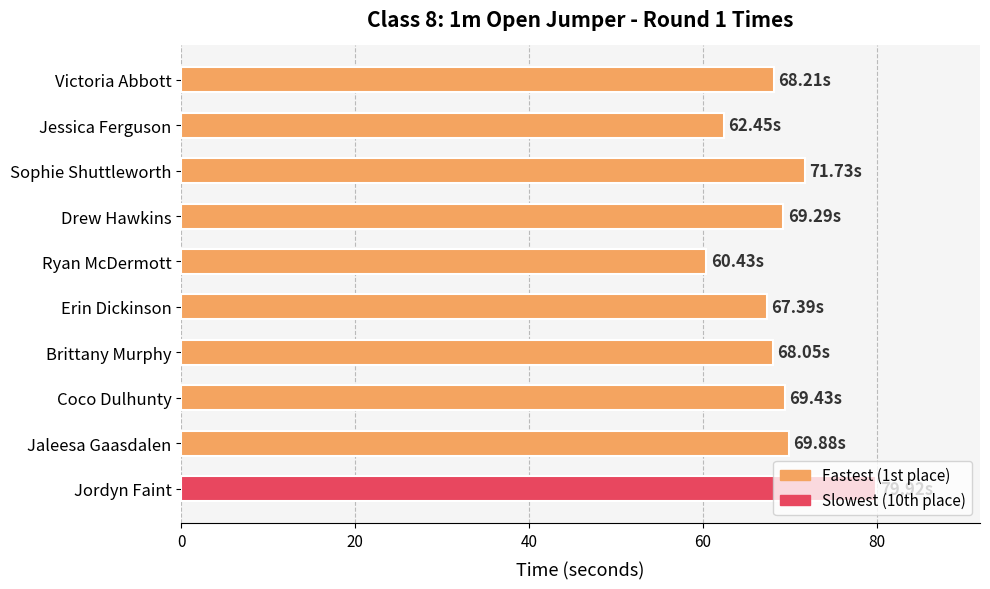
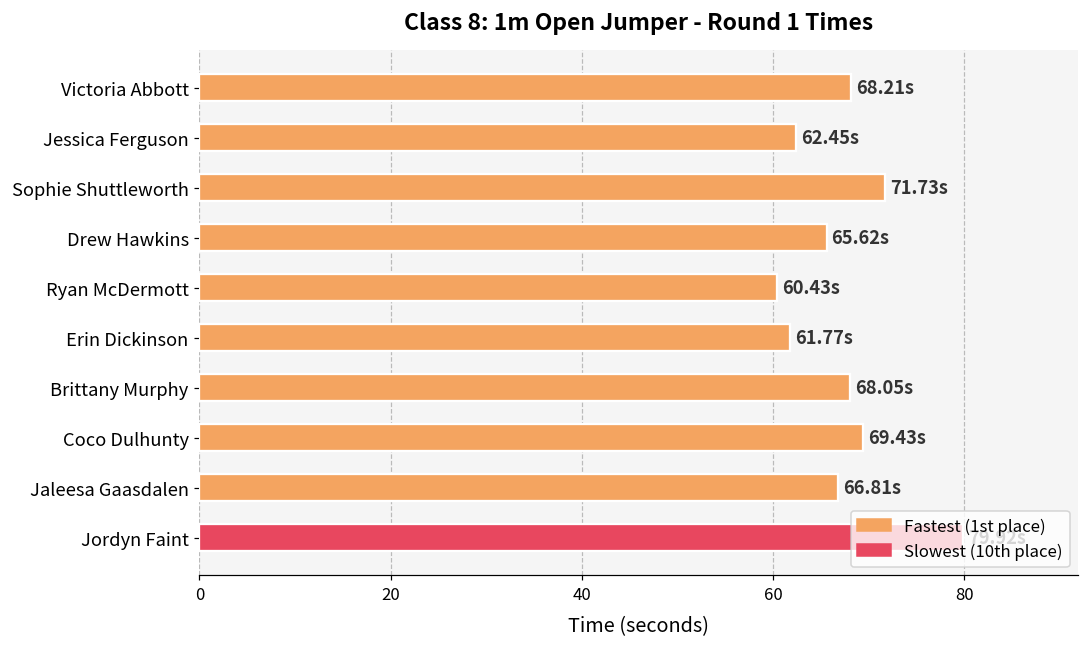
  {
    "Victoria Abbott": "68.21s",
    "Jessica Ferguson": "62.45s",
    "Sophie Shuttleworth": "71.73s",
-   "Drew Hawkins": "69.29s",
+   "Drew Hawkins": "65.62s",
    "Ryan McDermott": "60.43s",
-   "Erin Dickinson": "67.39s",
+   "Erin Dickinson": "61.77s",
    "Brittany Murphy": "68.05s",
    "Coco Dulhunty": "69.43s",
-   "Jaleesa Gaasdalen": "69.88s"
+   "Jaleesa Gaasdalen": "66.81s"
  }
